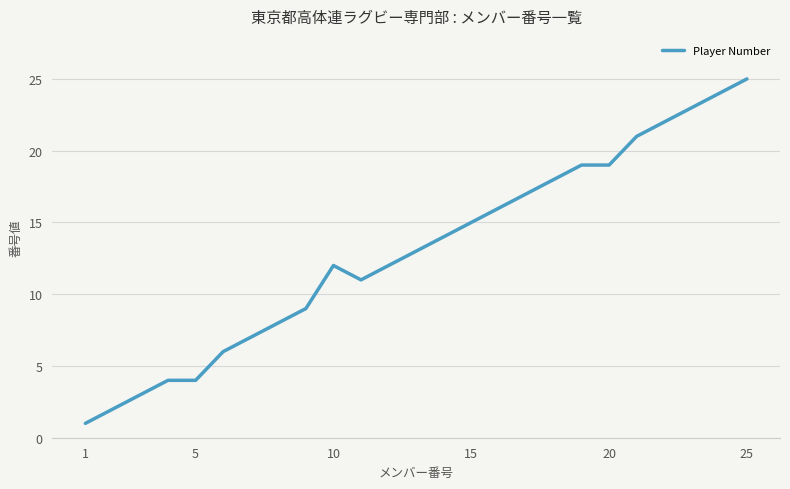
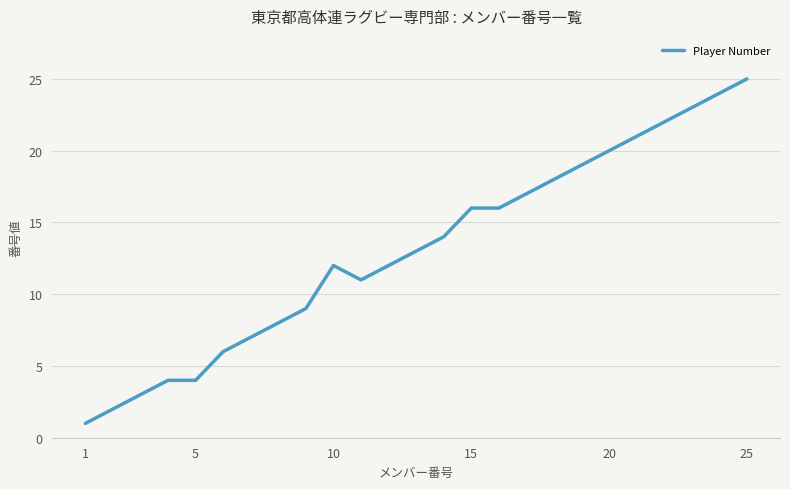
  {
    "1": 1,
    "5": 4,
    "10": 12,
-   "15": 15,
-   "20": 19,
+   "15": 16,
+   "20": 20,
    "25": 25
  }
